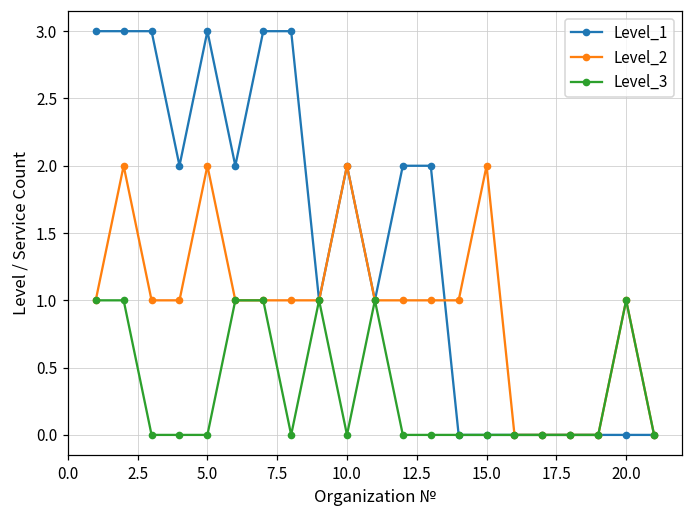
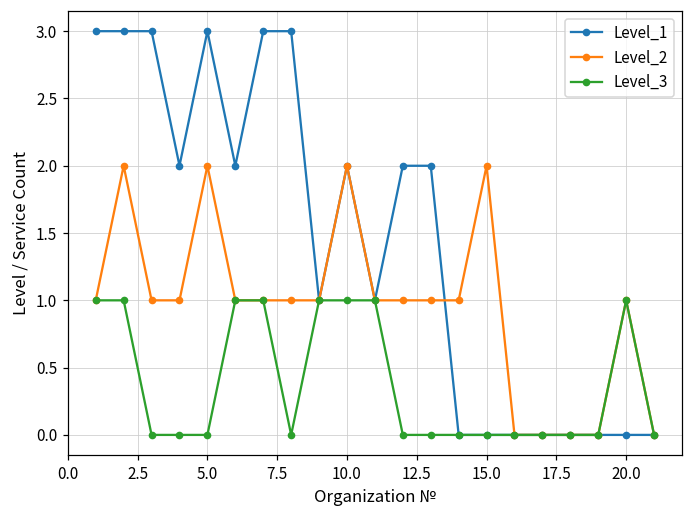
  {
    "Level_1": {
      "5.0": 3,
      "20.0": 0
    },
    "Level_2": {
      "5.0": 2,
      "15.0": 2
    },
    "Level_3": {
      "5.0": 0,
-     "10.0": 0
+     "10.0": 1
    }
  }
